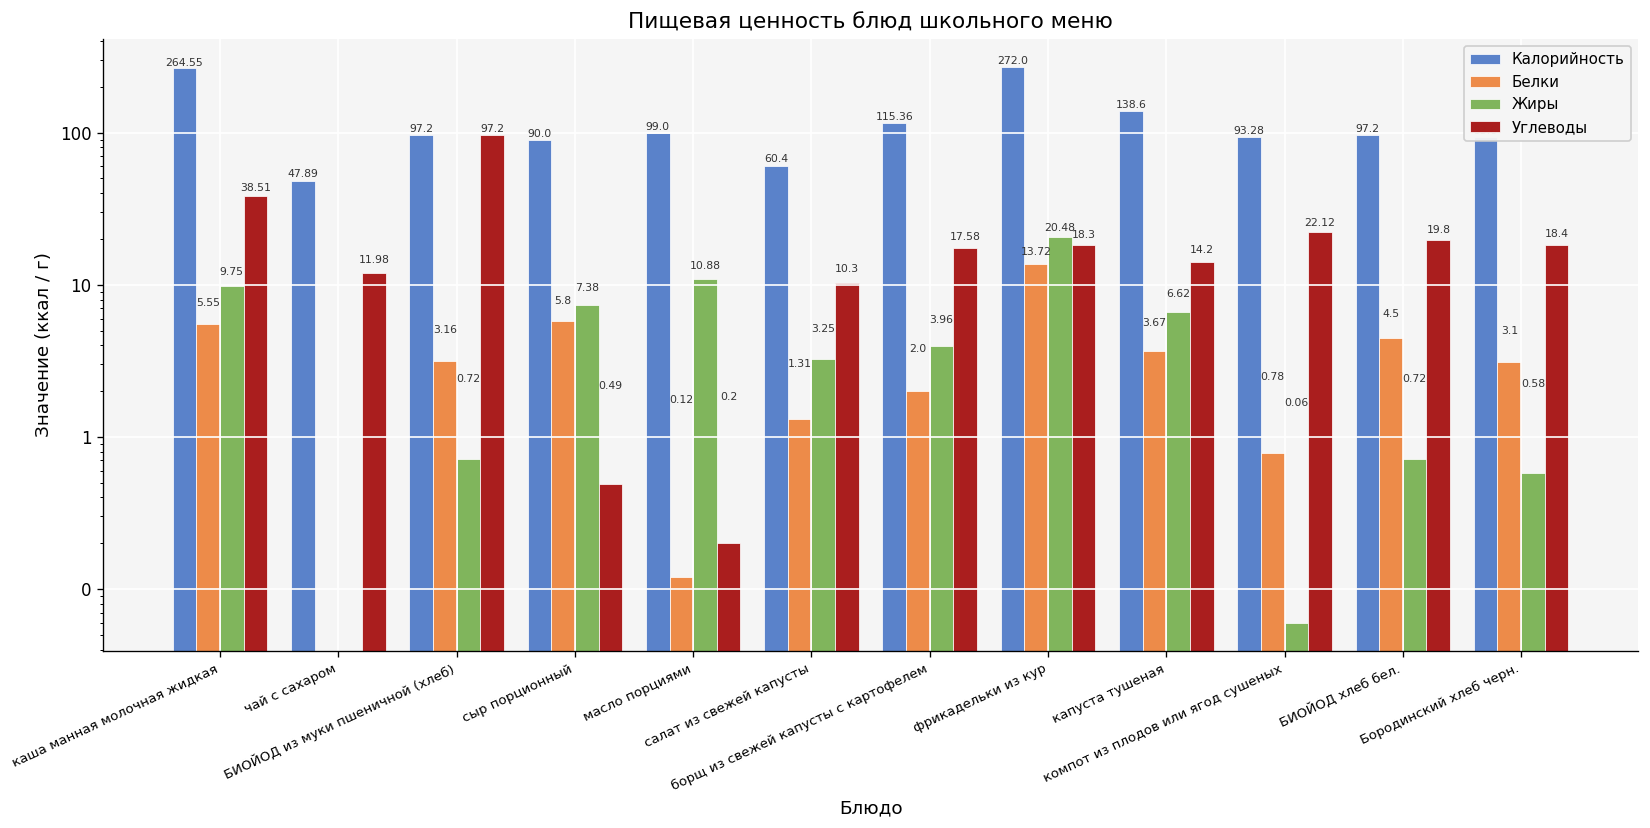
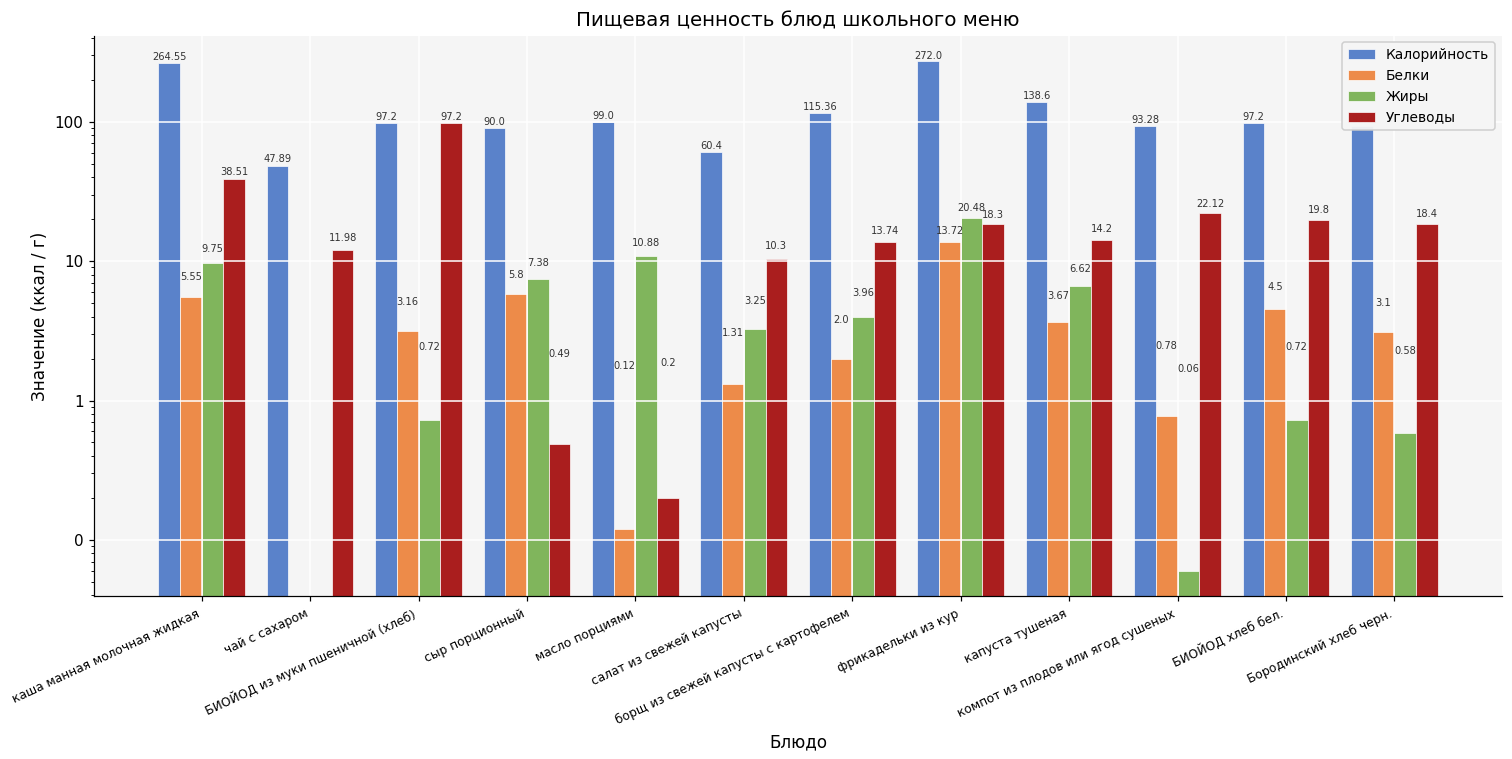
  {
    "Калорийность": {
      "каша манная молочная жидкая": 264.55,
      "чай с сахаром": 47.89,
      "БИОЙОД из муки пшеничной (хлеб)": 97.2,
      "сыр порционный": 90.0,
      "масло порциями": 99.0,
      "салат из свежей капусты": 60.4,
      "борщ из свежей капусты с картофелем": 115.36,
      "фрикадельки из кур": 272.0,
      "капуста тушеная": 138.6,
      "компот из плодов или ягод сушеных": 93.28,
      "БИОЙОД хлеб бел.": 97.2
    },
    "Белки": {
      "каша манная молочная жидкая": 5.55,
      "БИОЙОД из муки пшеничной (хлеб)": 3.16,
      "сыр порционный": 5.8,
      "фрикадельки из кур": 13.72,
      "капуста тушеная": 3.67,
      "БИОЙОД хлеб бел.": 4.5,
      "Бородинский хлеб черн.": 3.1
    },
    "Жиры": {
      "каша манная молочная жидкая": 9.75,
      "сыр порционный": 7.38,
      "масло порциями": 10.88,
      "салат из свежей капусты": 3.25,
      "борщ из свежей капусты с картофелем": 3.96,
      "фрикадельки из кур": 20.48,
      "капуста тушеная": 6.62
    },
    "Углеводы": {
      "каша манная молочная жидкая": 38.51,
      "чай с сахаром": 11.98,
      "БИОЙОД из муки пшеничной (хлеб)": 97.2,
      "салат из свежей капусты": 10.3,
-     "борщ из свежей капусты с картофелем": 17.58,
+     "борщ из свежей капусты с картофелем": 13.74,
      "фрикадельки из кур": 18.3,
      "капуста тушеная": 14.2,
      "компот из плодов или ягод сушеных": 22.12,
      "БИОЙОД хлеб бел.": 19.8,
      "Бородинский хлеб черн.": 18.4
    }
  }
